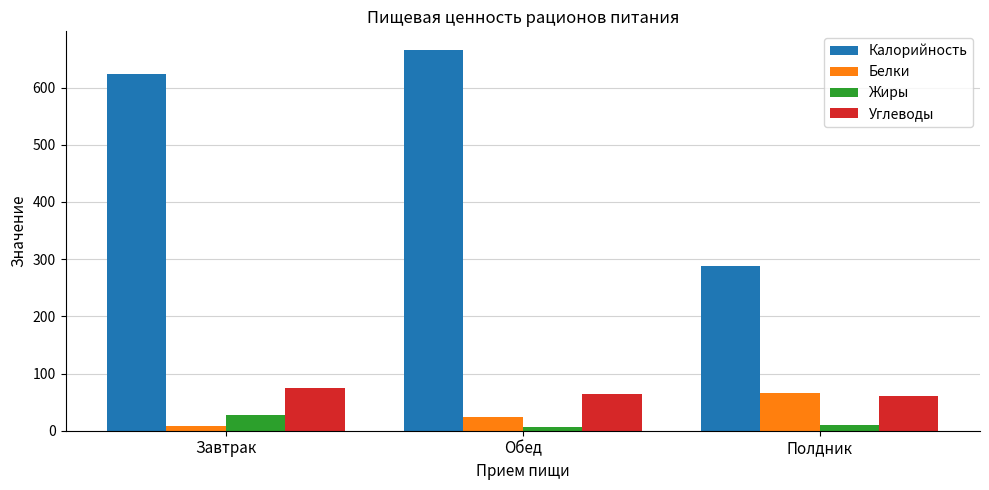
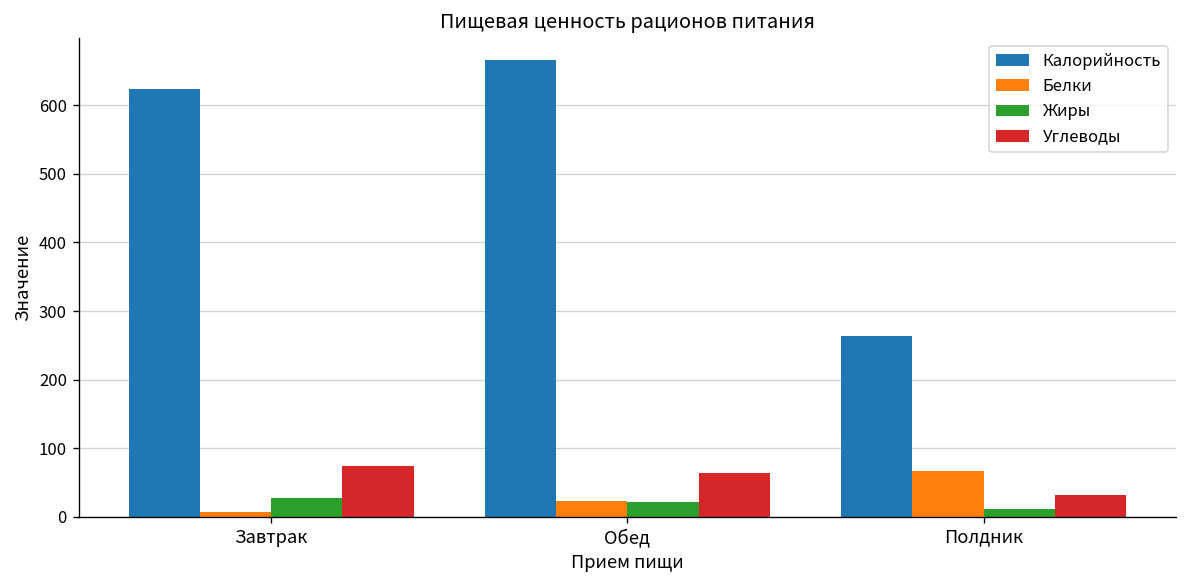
  {
    "Калорийность": {
      "Завтрак": 620,
      "Обед": 670,
-     "Полдник": 290
+     "Полдник": 260
    },
    "Белки": {
      "Завтрак": 10,
      "Обед": 20,
      "Полдник": 70
    },
    "Жиры": {
      "Завтрак": 30,
-     "Обед": 10,
+     "Обед": 20,
      "Полдник": 10
    },
    "Углеводы": {
      "Завтрак": 70,
      "Обед": 60,
-     "Полдник": 60
+     "Полдник": 30
    }
  }
